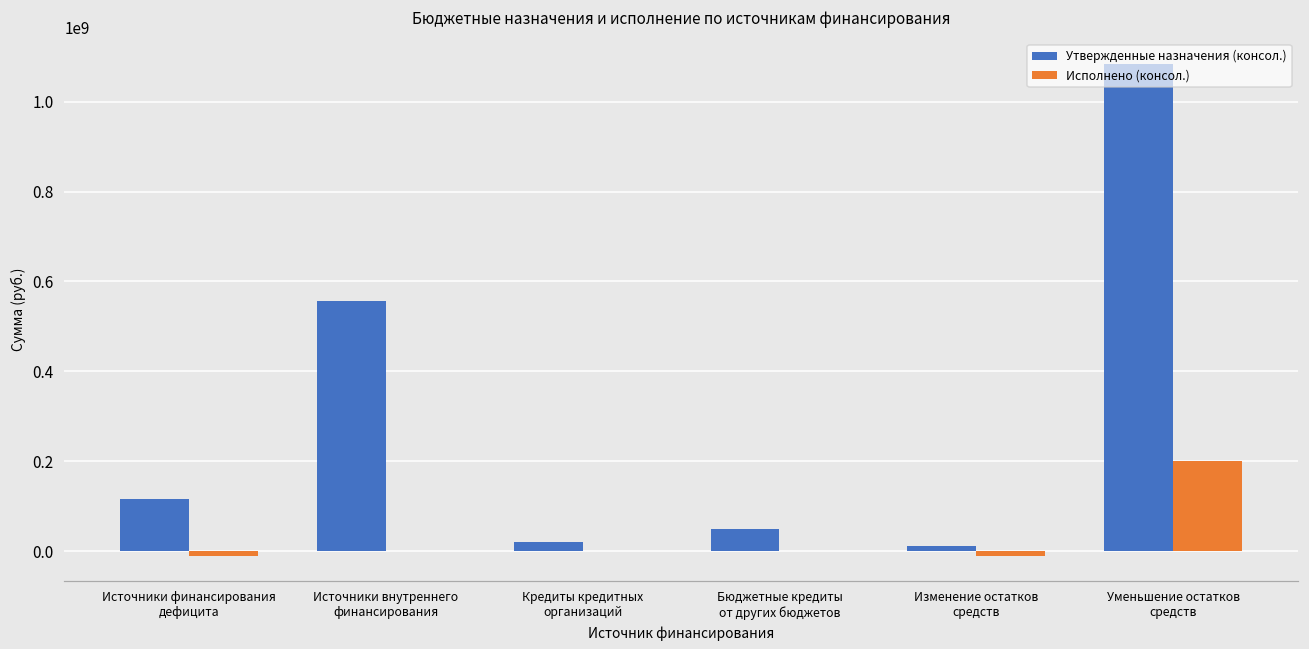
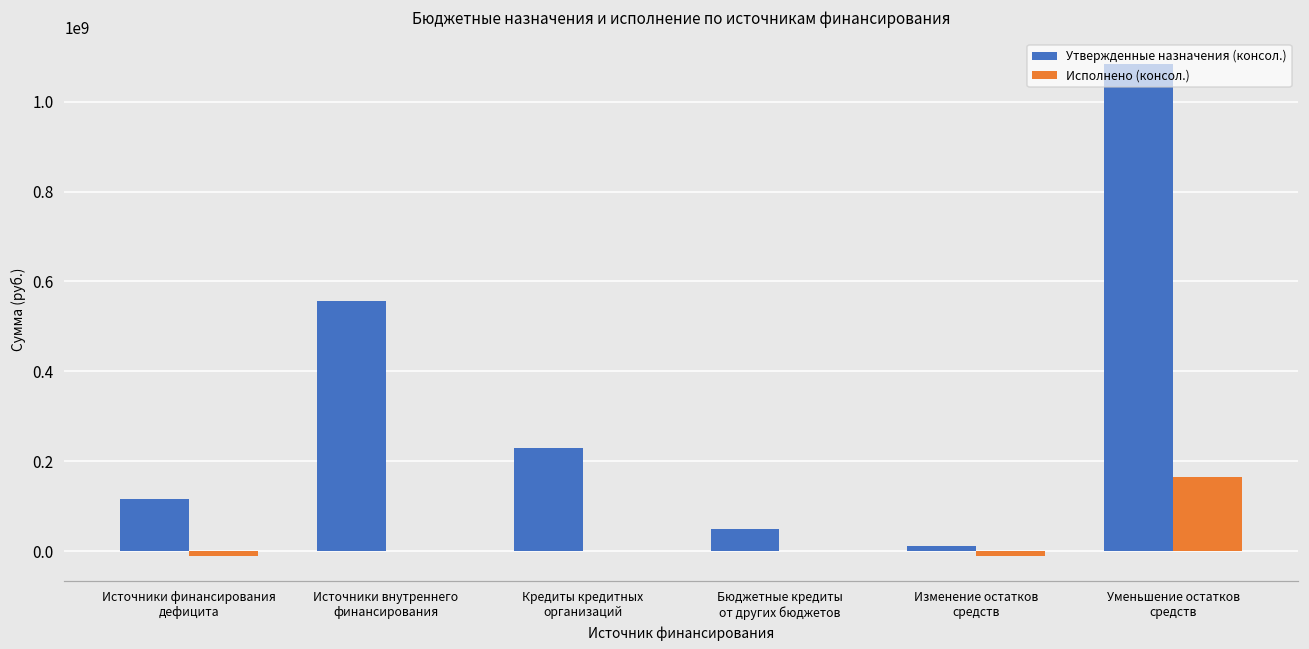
  {
    "Утвержденные назначения (консол.)": {
      "Источники финансирования дефицита": 120000000,
      "Источники внутреннего финансирования": 560000000,
-     "Кредиты кредитных организаций": 20000000,
+     "Кредиты кредитных организаций": 230000000,
      "Бюджетные кредиты от других бюджетов": 50000000,
      "Изменение остатков средств": 10000000
    },
    "Исполнено (консол.)": {
      "Источники финансирования дефицита": -10000000,
      "Источники внутреннего финансирования": 0,
      "Кредиты кредитных организаций": 0,
      "Бюджетные кредиты от других бюджетов": 0,
      "Изменение остатков средств": -10000000,
-     "Уменьшение остатков средств": 200000000
+     "Уменьшение остатков средств": 170000000
    }
  }
